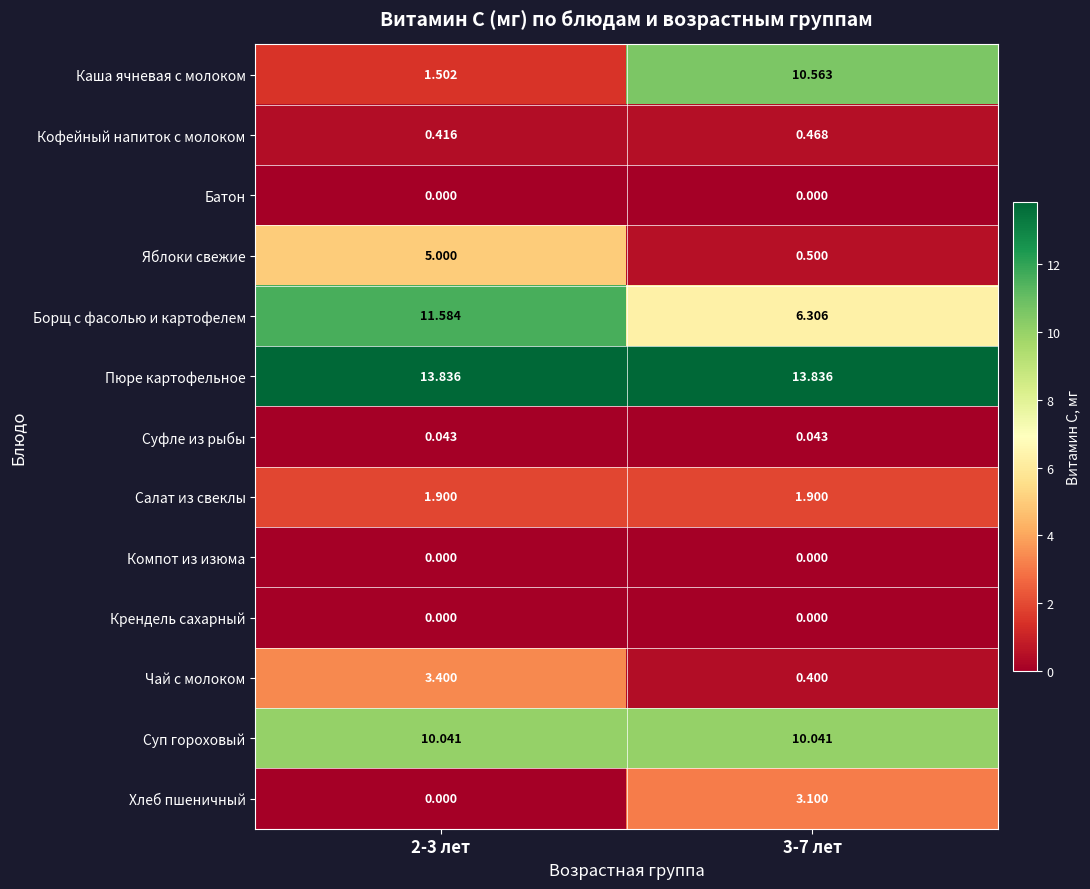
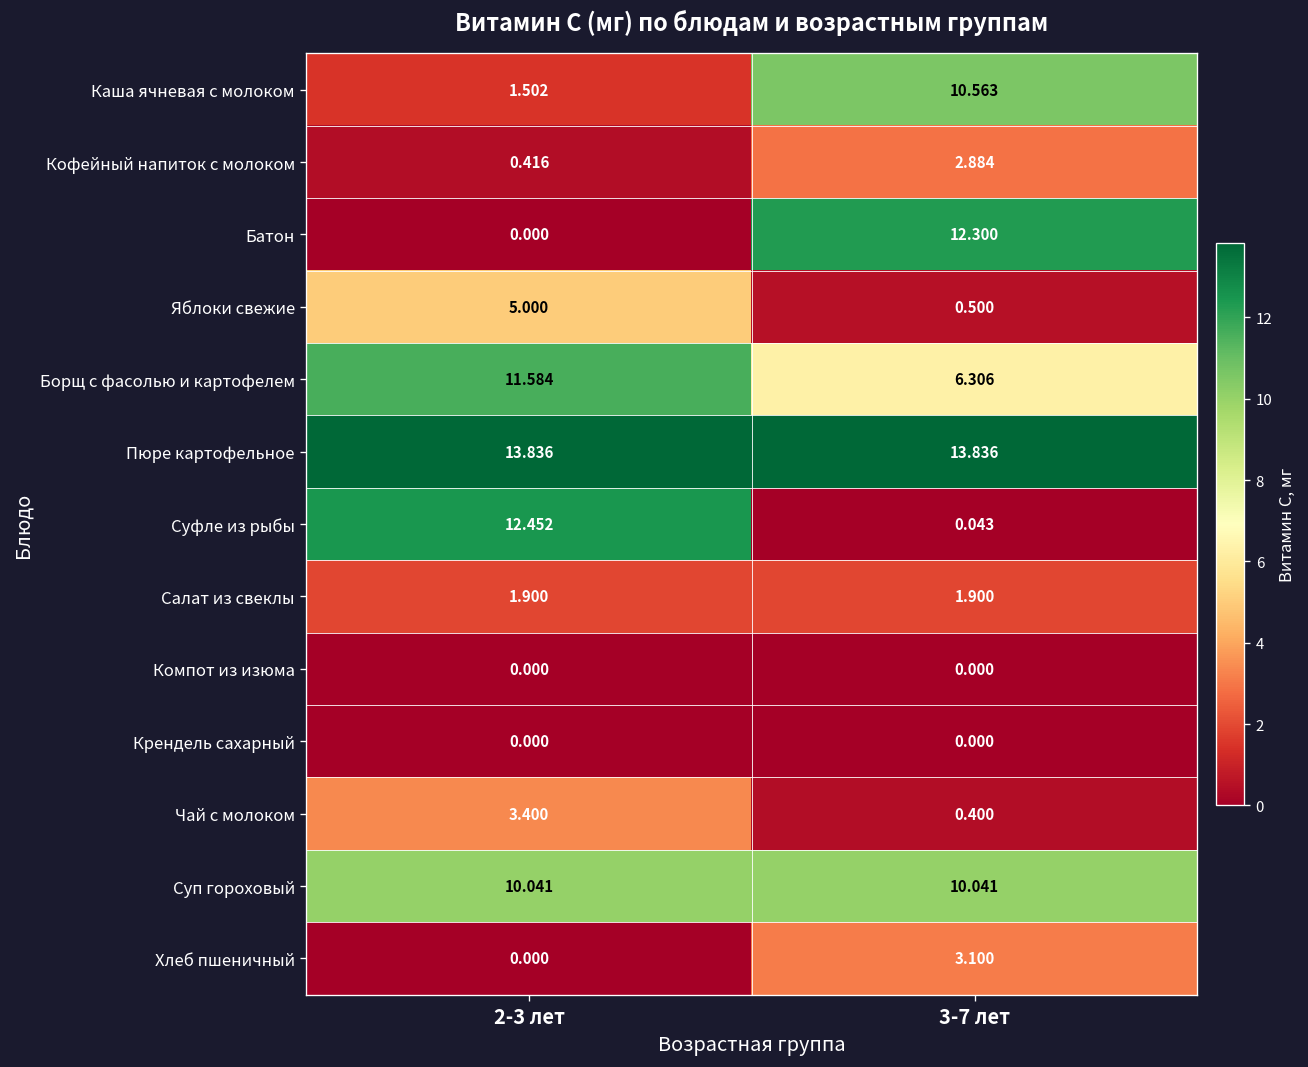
  {
    "Каша ячневая с молоком": {
      "2-3 лет": 1.502,
      "3-7 лет": 10.563
    },
    "Кофейный напиток с молоком": {
      "2-3 лет": 0.416,
-     "3-7 лет": 0.468
+     "3-7 лет": 2.884
    },
    "Батон": {
      "2-3 лет": 0.000,
-     "3-7 лет": 0.000
+     "3-7 лет": 12.300
    },
    "Яблоки свежие": {
      "2-3 лет": 5.000,
      "3-7 лет": 0.500
    },
    "Борщ с фасолью и картофелем": {
      "2-3 лет": 11.584,
      "3-7 лет": 6.306
    },
    "Пюре картофельное": {
      "2-3 лет": 13.836,
      "3-7 лет": 13.836
    },
    "Суфле из рыбы": {
-     "2-3 лет": 0.043,
+     "2-3 лет": 12.452,
      "3-7 лет": 0.043
    },
    "Салат из свеклы": {
      "2-3 лет": 1.900,
      "3-7 лет": 1.900
    },
    "Компот из изюма": {
      "2-3 лет": 0.000,
      "3-7 лет": 0.000
    },
    "Крендель сахарный": {
      "2-3 лет": 0.000,
      "3-7 лет": 0.000
    },
    "Чай с молоком": {
      "2-3 лет": 3.400,
      "3-7 лет": 0.400
    },
    "Суп гороховый": {
      "2-3 лет": 10.041,
      "3-7 лет": 10.041
    },
    "Хлеб пшеничный": {
      "2-3 лет": 0.000,
      "3-7 лет": 3.100
    }
  }
